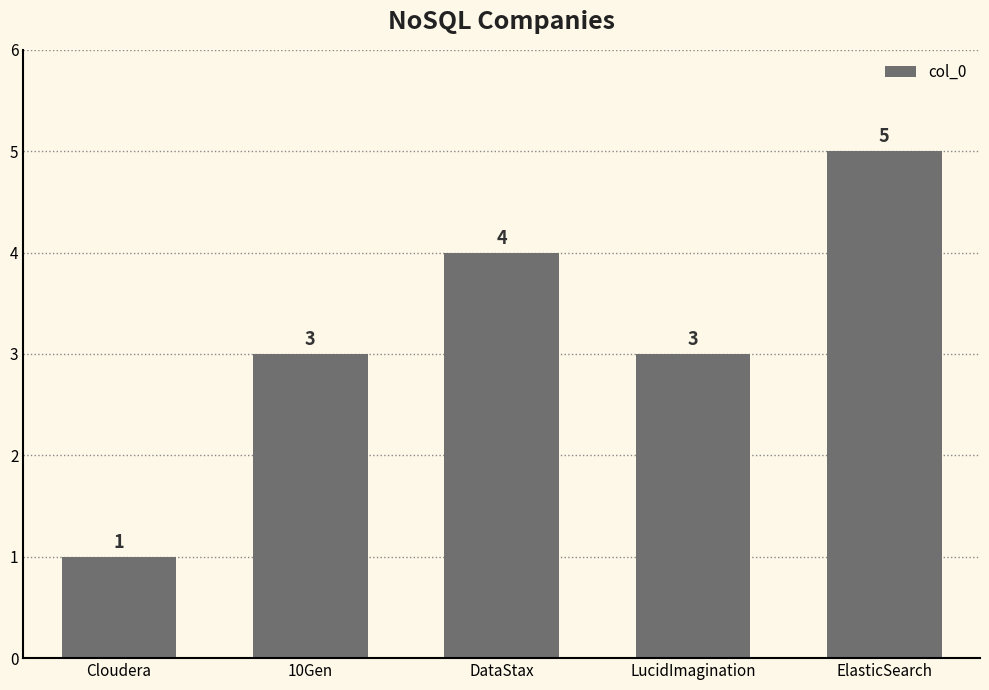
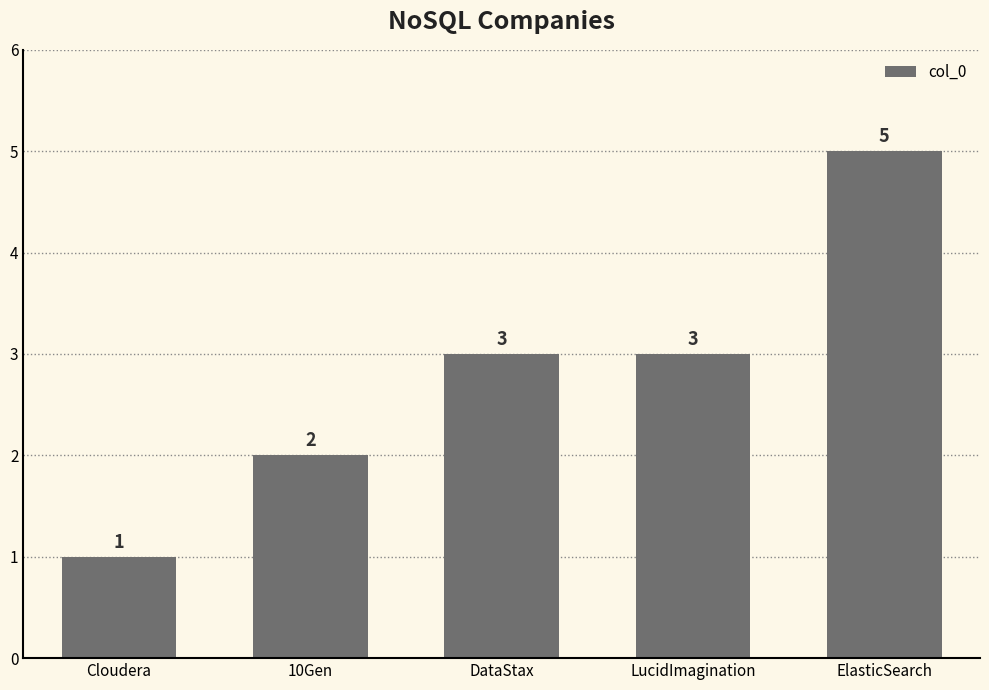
  {
    "Cloudera": 1,
-   "10Gen": 3,
-   "DataStax": 4,
+   "10Gen": 2,
+   "DataStax": 3,
    "LucidImagination": 3,
    "ElasticSearch": 5
  }
